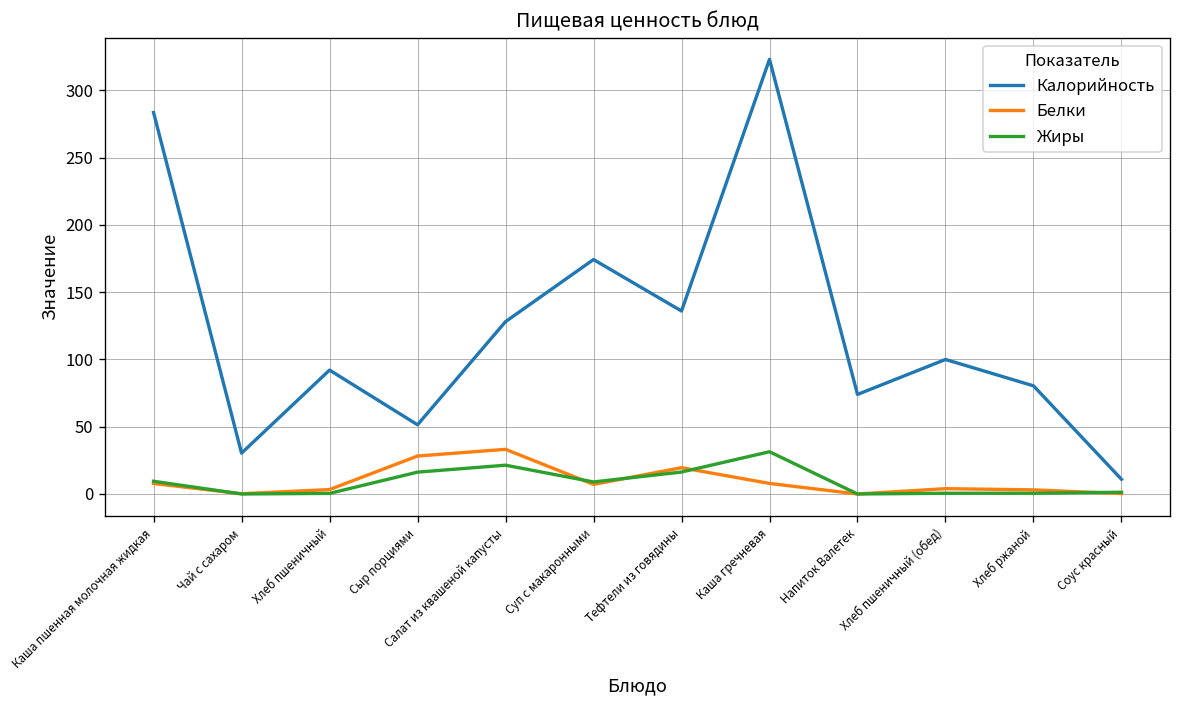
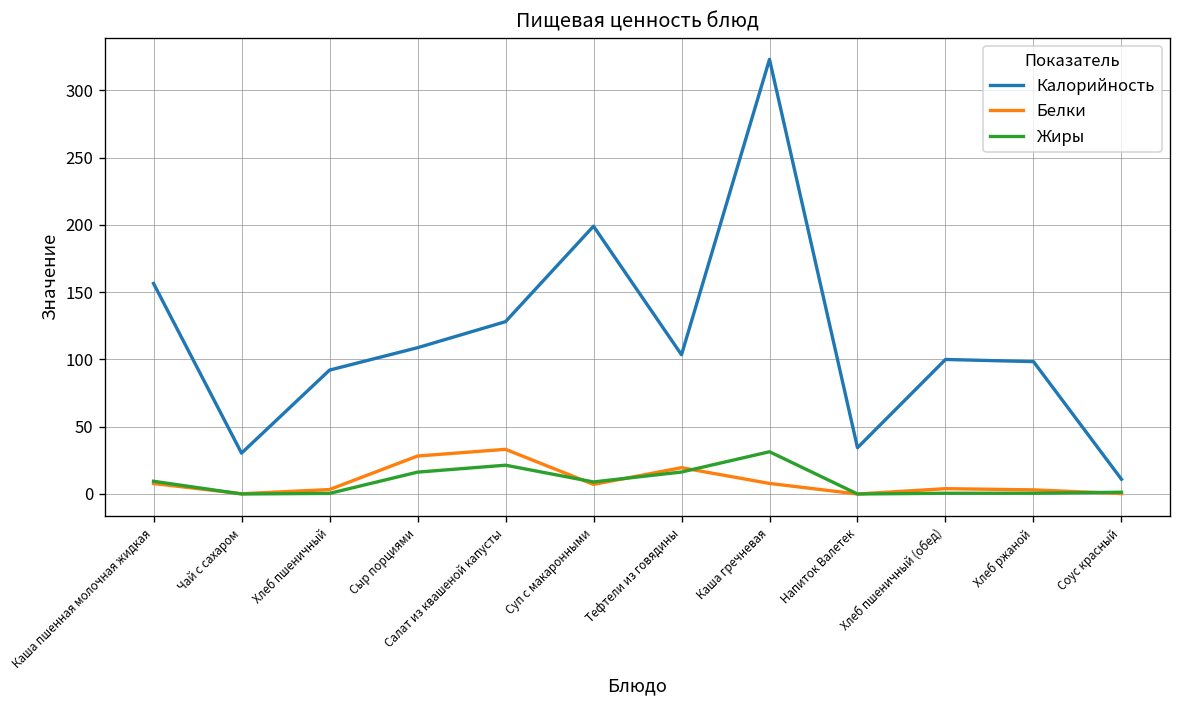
  {
    "Калорийность": {
-     "Каша пшенная молочная жидкая": 284,
+     "Каша пшенная молочная жидкая": 157,
      "Чай с сахаром": 30,
      "Хлеб пшеничный": 92,
-     "Сыр порциями": 51,
+     "Сыр порциями": 109,
      "Салат из квашеной капусты": 128,
-     "Суп с макаронными": 174,
-     "Тефтели из говядины": 136,
+     "Суп с макаронными": 199,
+     "Тефтели из говядины": 104,
      "Каша гречневая": 323,
-     "Напиток Валетек": 74,
+     "Напиток Валетек": 34,
      "Хлеб пшеничный (обед)": 100,
-     "Хлеб ржаной": 80,
+     "Хлеб ржаной": 98,
      "Соус красный": 11
    },
    "Белки": {
      "Хлеб пшеничный": 3,
      "Сыр порциями": 28,
      "Салат из квашеной капусты": 33,
      "Тефтели из говядины": 20,
      "Каша гречневая": 8,
      "Хлеб пшеничный (обед)": 4,
      "Хлеб ржаной": 3
    },
    "Жиры": {
      "Хлеб пшеничный": 0,
      "Сыр порциями": 16,
      "Салат из квашеной капусты": 21,
      "Тефтели из говядины": 16,
      "Каша гречневая": 31,
      "Хлеб пшеничный (обед)": 1,
      "Хлеб ржаной": 1
    }
  }
